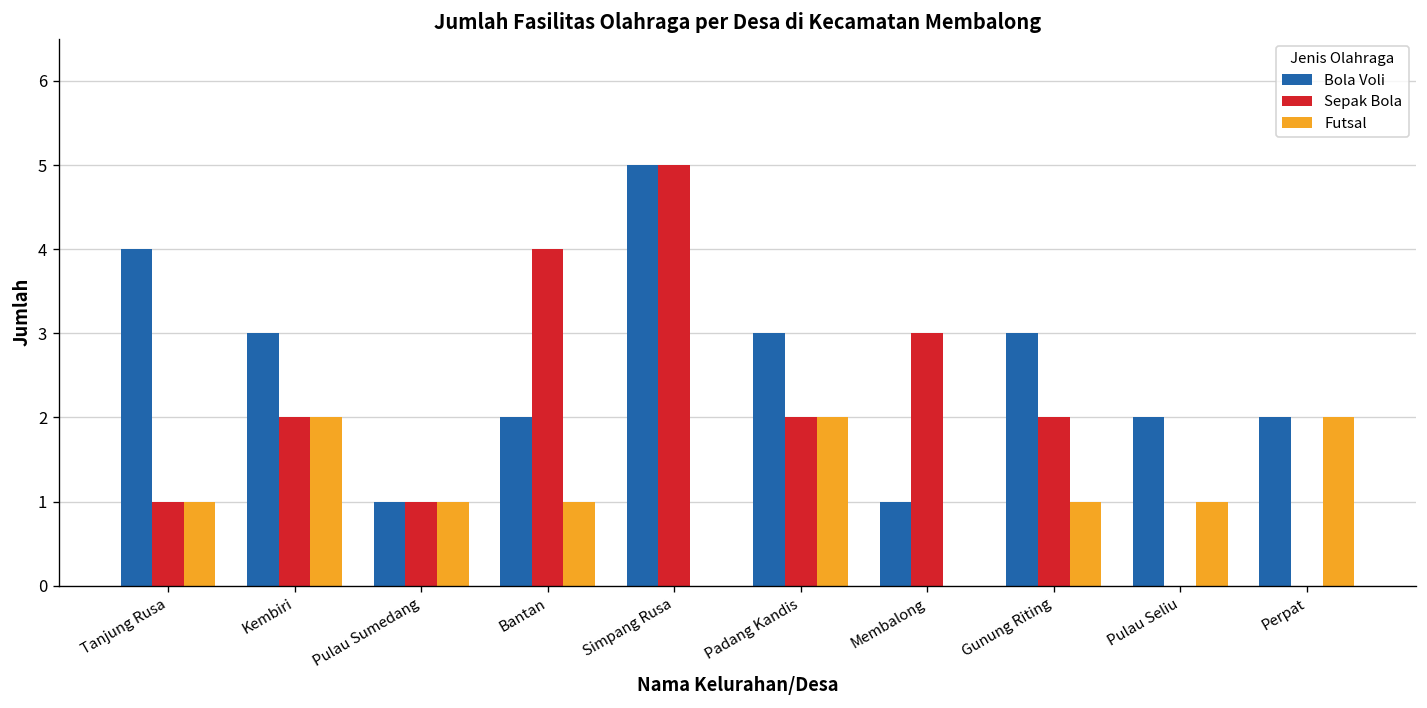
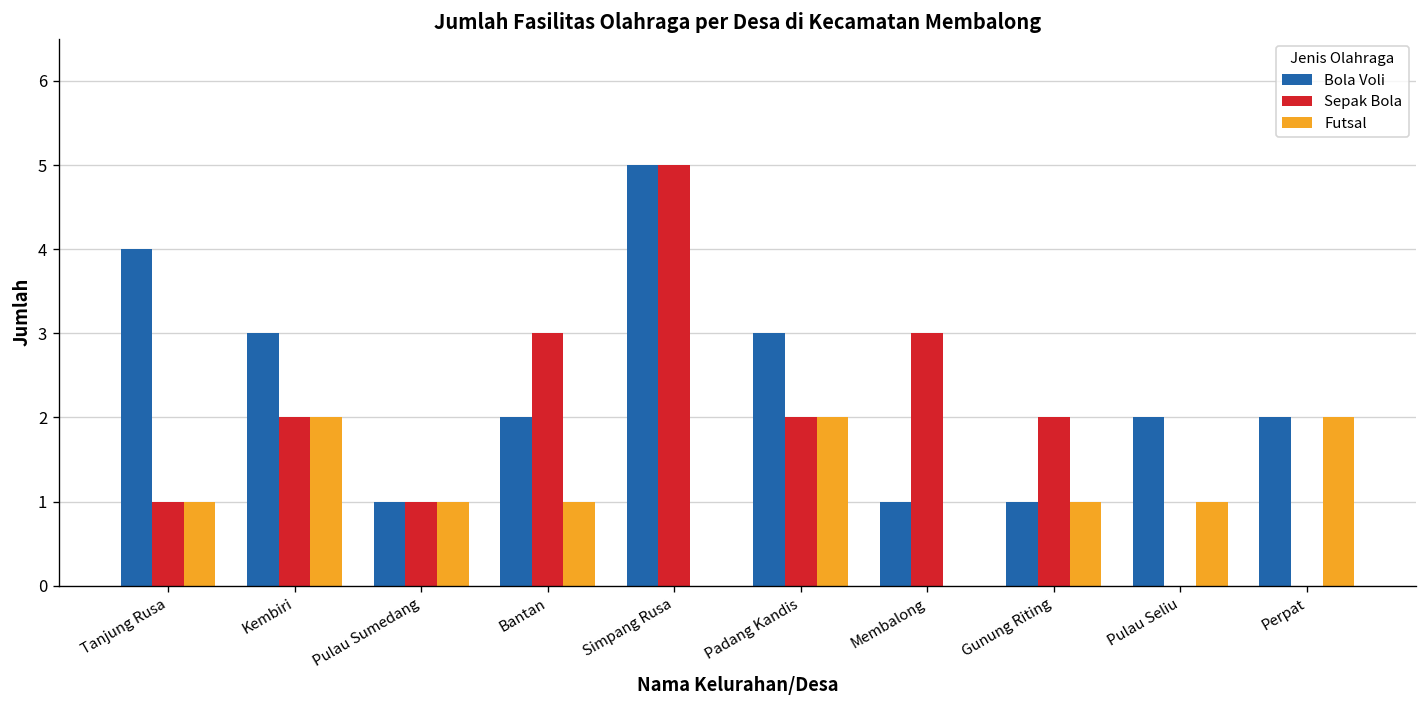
  {
    "Bola Voli": {
      "Tanjung Rusa": 4,
      "Kembiri": 3,
      "Pulau Sumedang": 1,
      "Bantan": 2,
      "Simpang Rusa": 5,
      "Padang Kandis": 3,
      "Membalong": 1,
-     "Gunung Riting": 3,
+     "Gunung Riting": 1,
      "Pulau Seliu": 2,
      "Perpat": 2
    },
    "Sepak Bola": {
      "Tanjung Rusa": 1,
      "Kembiri": 2,
      "Pulau Sumedang": 1,
-     "Bantan": 4,
+     "Bantan": 3,
      "Simpang Rusa": 5,
      "Padang Kandis": 2,
      "Membalong": 3,
      "Gunung Riting": 2,
      "Pulau Seliu": 0,
      "Perpat": 0
    },
    "Futsal": {
      "Tanjung Rusa": 1,
      "Kembiri": 2,
      "Pulau Sumedang": 1,
      "Bantan": 1,
      "Simpang Rusa": 0,
      "Padang Kandis": 2,
      "Membalong": 0,
      "Gunung Riting": 1,
      "Pulau Seliu": 1,
      "Perpat": 2
    }
  }
